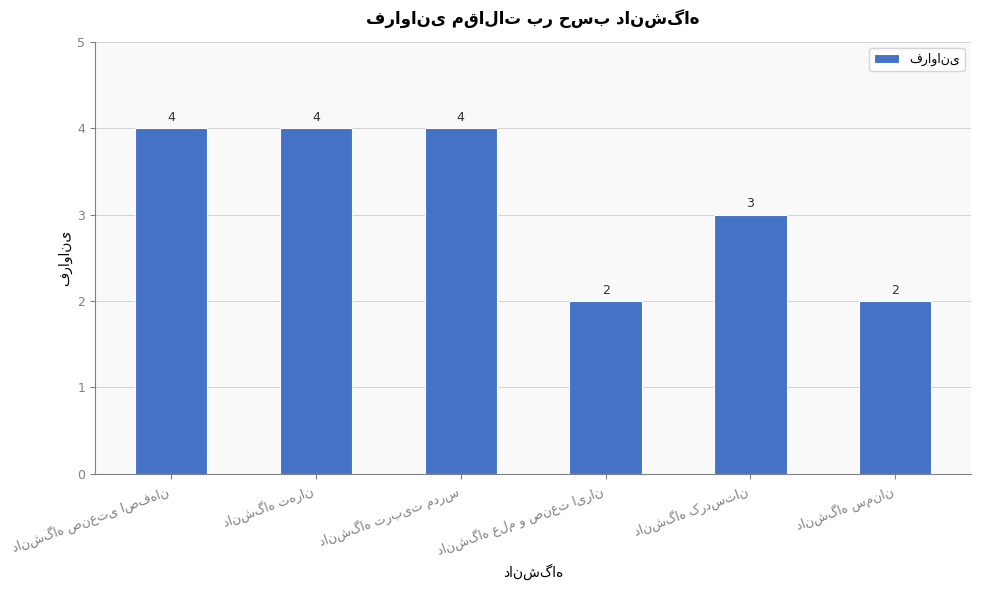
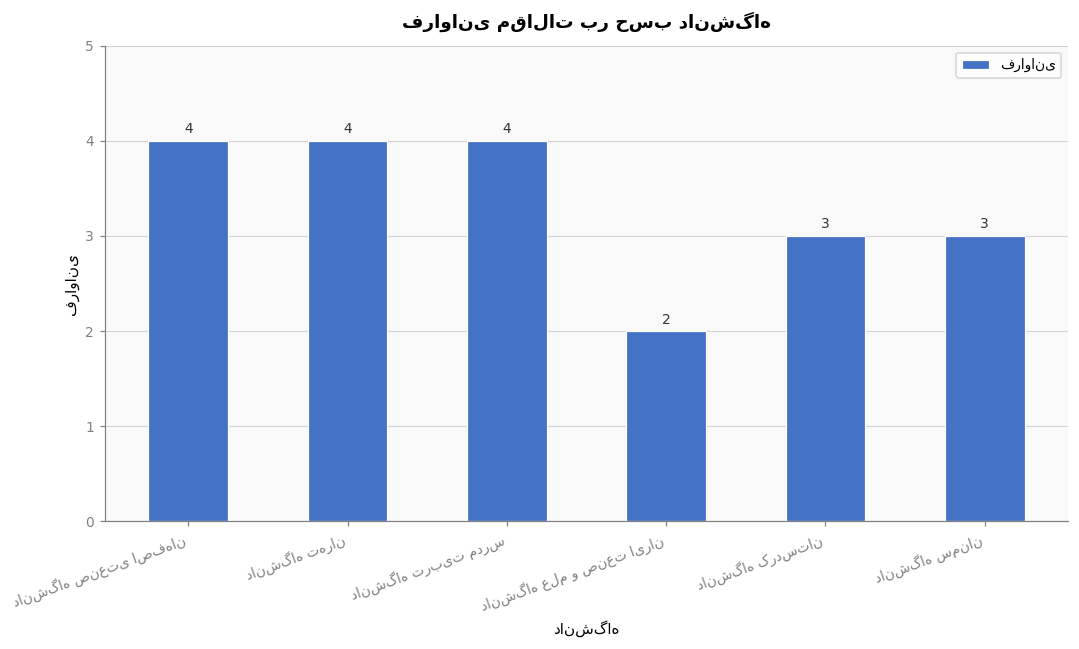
  {
    "دانشگاه صنعتی اصفهان": 4,
    "دانشگاه تهران": 4,
    "دانشگاه تربیت مدرس": 4,
    "دانشگاه علم و صنعت ایران": 2,
    "دانشگاه کردستان": 3,
-   "دانشگاه سمنان": 2
+   "دانشگاه سمنان": 3
  }
